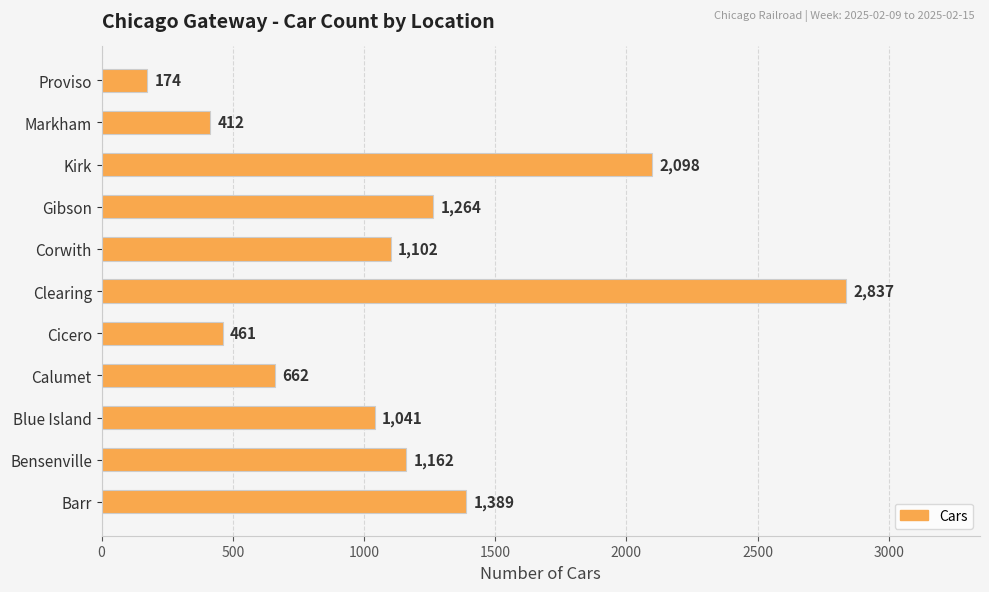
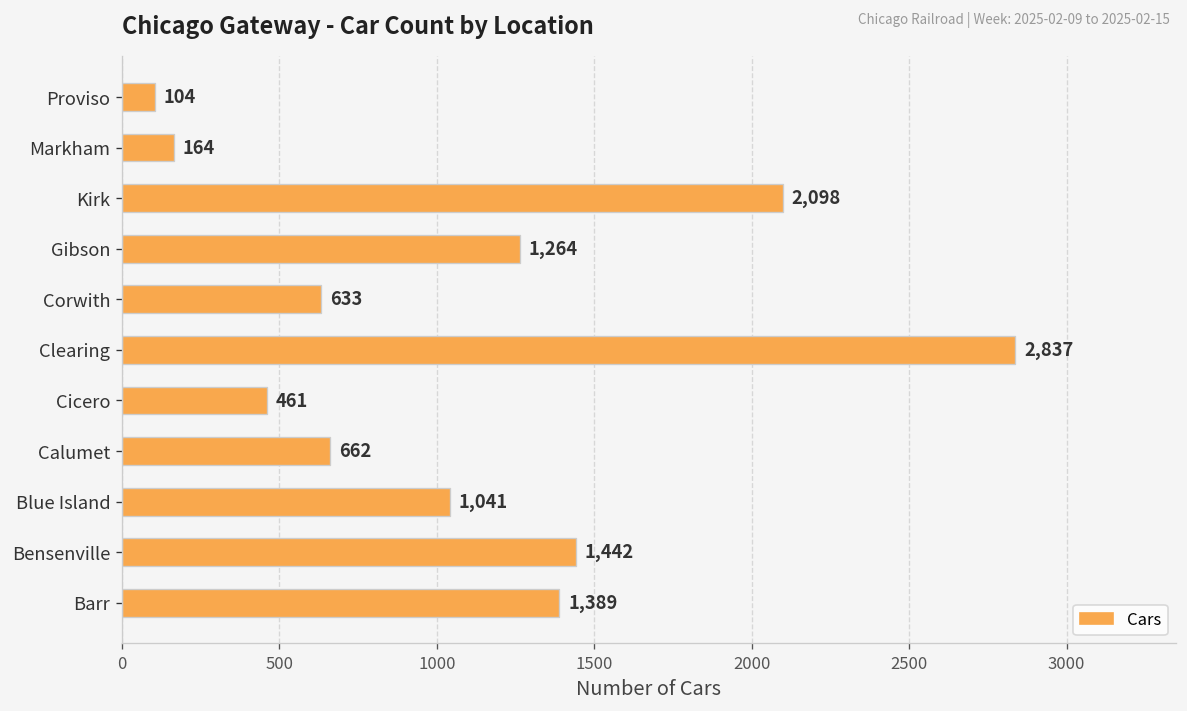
  {
-   "Proviso": "174",
-   "Markham": "412",
+   "Proviso": "104",
+   "Markham": "164",
    "Kirk": "2,098",
    "Gibson": "1,264",
-   "Corwith": "1,102",
+   "Corwith": "633",
    "Clearing": "2,837",
    "Cicero": "461",
    "Calumet": "662",
    "Blue Island": "1,041",
-   "Bensenville": "1,162",
+   "Bensenville": "1,442",
    "Barr": "1,389"
  }
